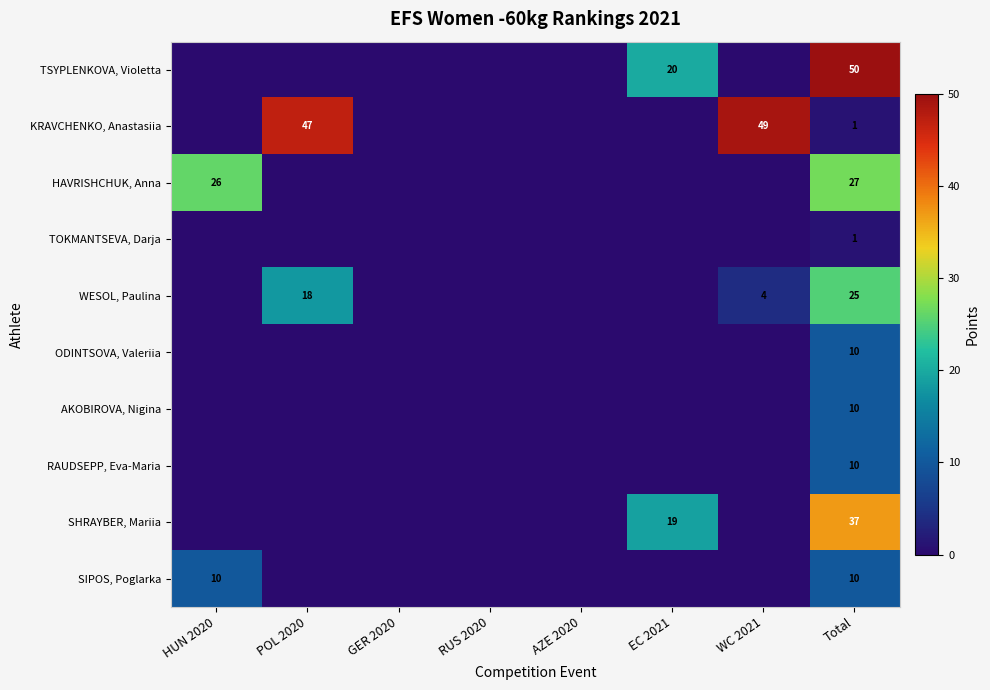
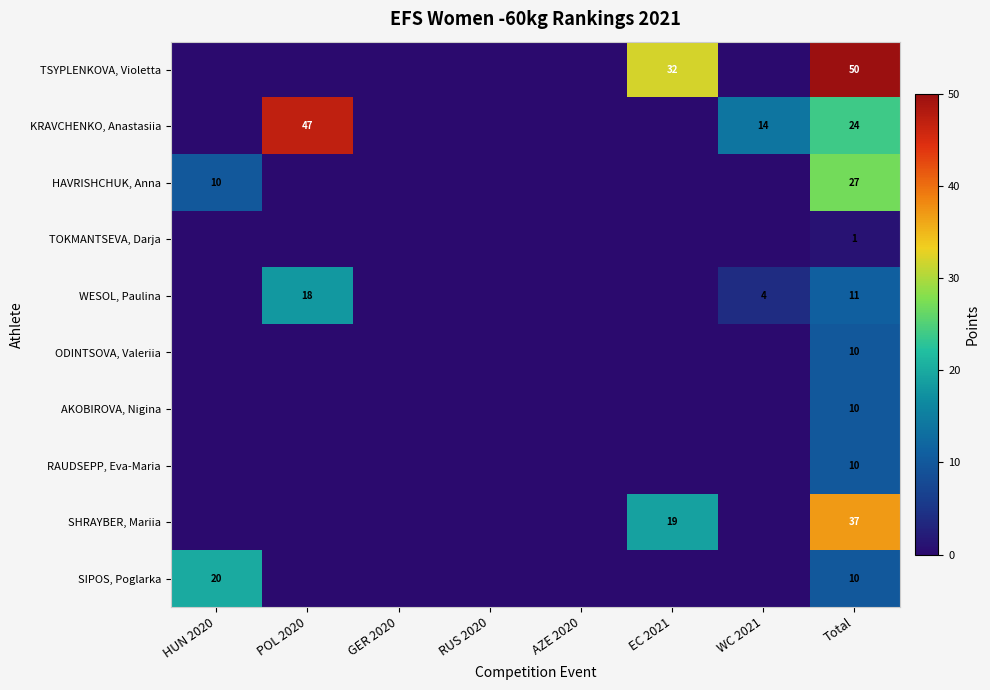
  {
    "TSYPLENKOVA, Violetta": {
-     "EC 2021": 20,
+     "EC 2021": 32,
      "Total": 50
    },
    "KRAVCHENKO, Anastasiia": {
      "POL 2020": 47,
-     "WC 2021": 49,
-     "Total": 1
+     "WC 2021": 14,
+     "Total": 24
    },
    "HAVRISHCHUK, Anna": {
-     "HUN 2020": 26,
+     "HUN 2020": 10,
      "Total": 27
    },
    "TOKMANTSEVA, Darja": {
      "Total": 1
    },
    "WESOL, Paulina": {
      "POL 2020": 18,
      "WC 2021": 4,
-     "Total": 25
+     "Total": 11
    },
    "ODINTSOVA, Valeriia": {
      "Total": 10
    },
    "AKOBIROVA, Nigina": {
      "Total": 10
    },
    "RAUDSEPP, Eva-Maria": {
      "Total": 10
    },
    "SHRAYBER, Mariia": {
      "EC 2021": 19,
      "Total": 37
    },
    "SIPOS, Poglarka": {
-     "HUN 2020": 10,
+     "HUN 2020": 20,
      "Total": 10
    }
  }
